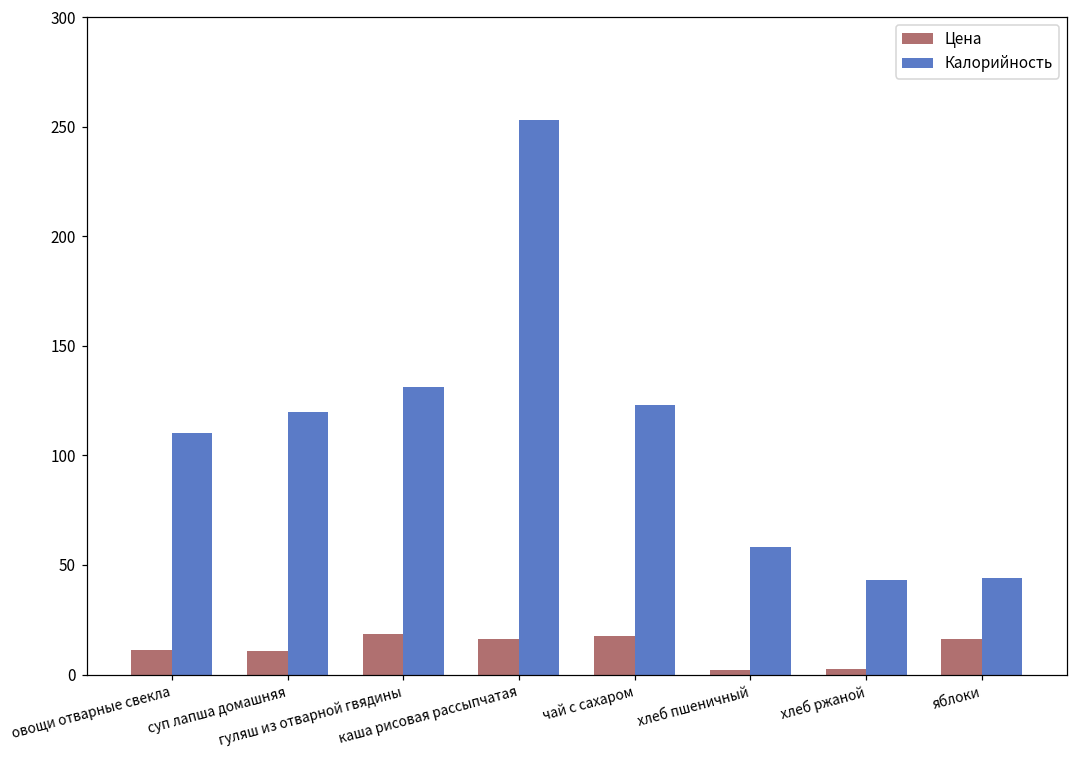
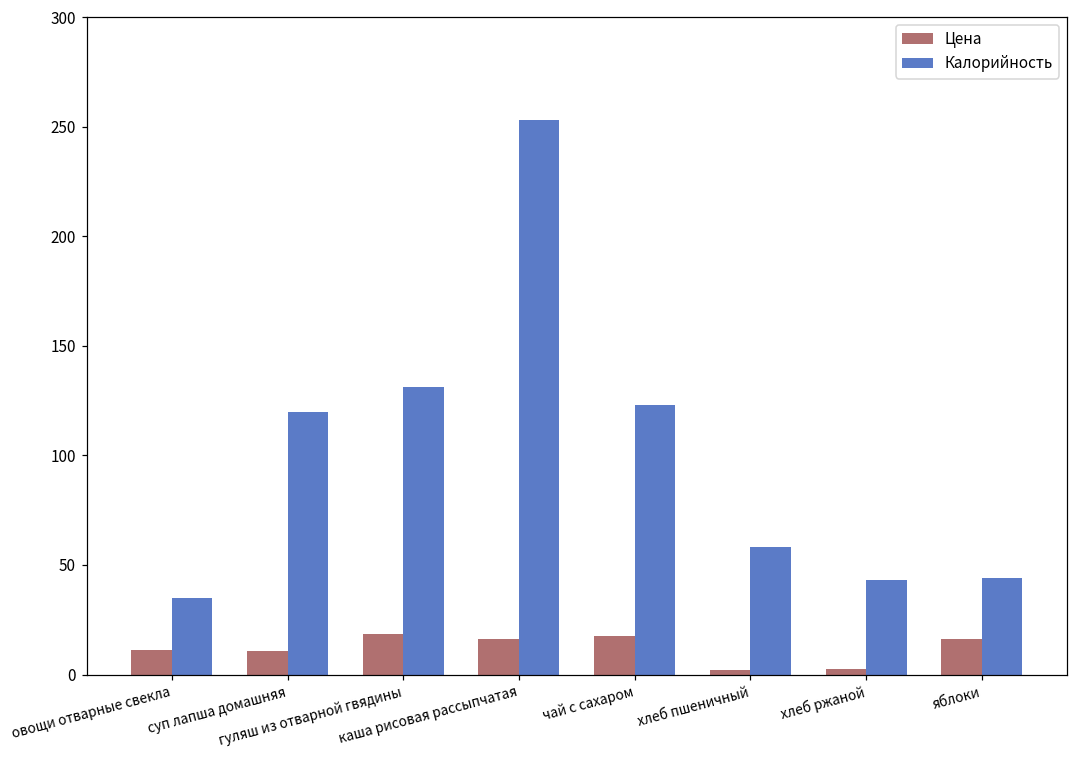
  {
    "Цена": {
      "овощи отварные свекла": 11,
      "суп лапша домашняя": 11,
      "гуляш из отварной гвядины": 19,
      "каша рисовая рассыпчатая": 16,
      "чай с сахаром": 18,
      "хлеб пшеничный": 2,
      "хлеб ржаной": 2,
      "яблоки": 16
    },
    "Калорийность": {
-     "овощи отварные свекла": 110,
+     "овощи отварные свекла": 35,
      "суп лапша домашняя": 120,
      "гуляш из отварной гвядины": 131,
      "каша рисовая рассыпчатая": 253,
      "чай с сахаром": 123,
      "хлеб пшеничный": 58,
      "хлеб ржаной": 43,
      "яблоки": 44
    }
  }
